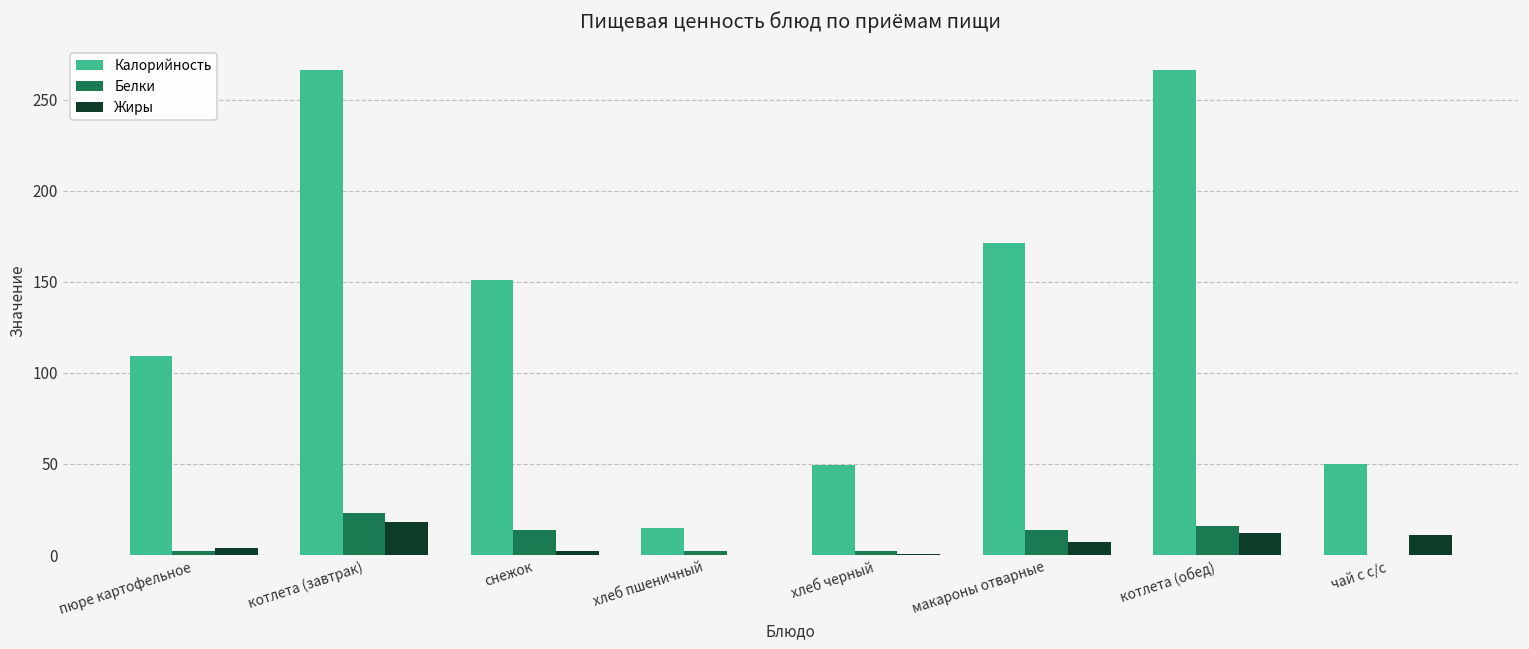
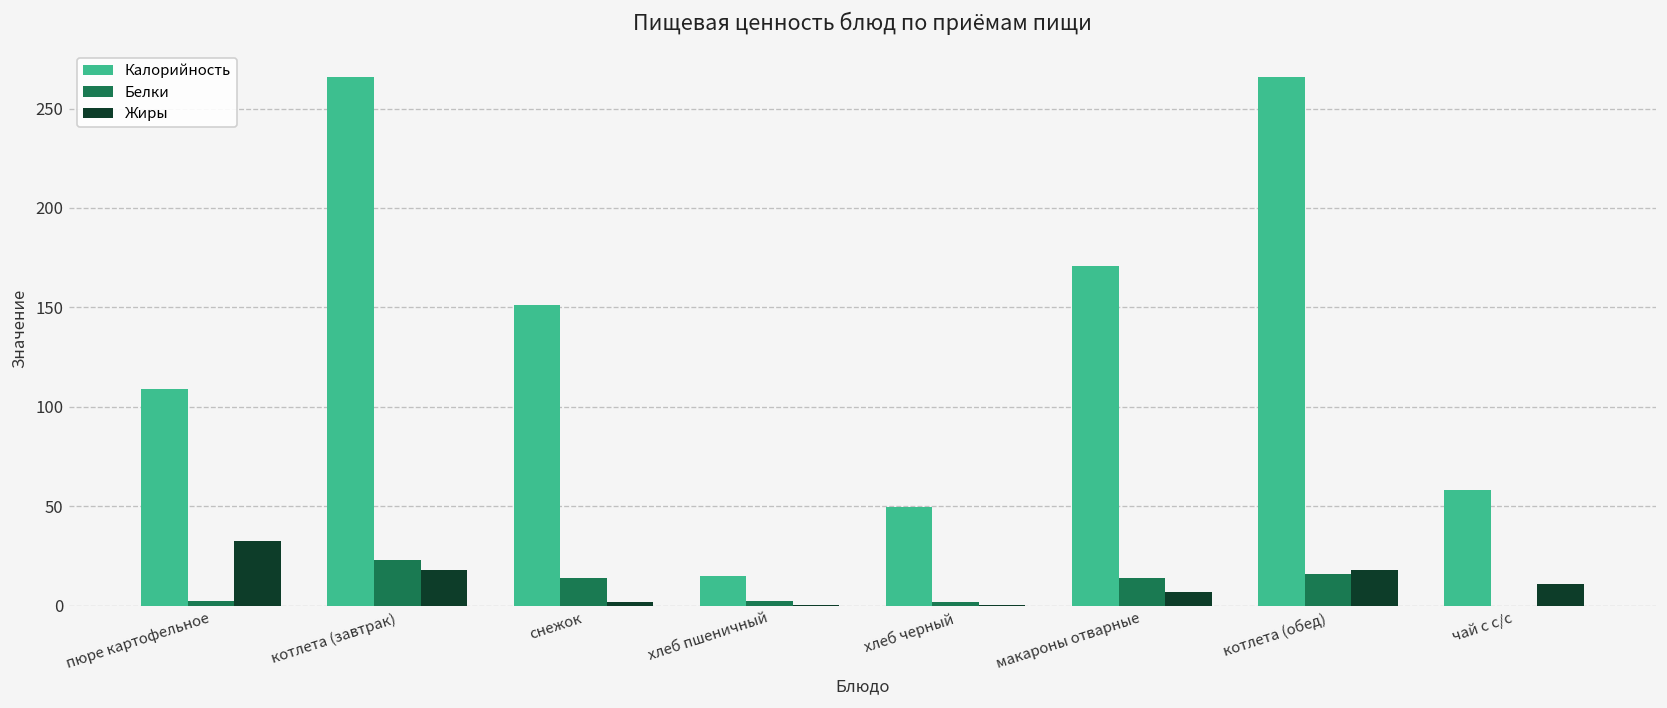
  {
    "Калорийность": {
      "пюре картофельное": 109,
      "котлета (завтрак)": 266,
      "снежок": 151,
      "хлеб пшеничный": 15,
      "хлеб черный": 50,
      "макароны отварные": 171,
      "котлета (обед)": 266,
-     "чай с с/с": 50
+     "чай с с/с": 58
    },
    "Белки": {
      "пюре картофельное": 2,
      "котлета (завтрак)": 23,
      "снежок": 14,
      "хлеб пшеничный": 2,
      "хлеб черный": 2,
      "макароны отварные": 14,
      "котлета (обед)": 16,
      "чай с с/с": 0
    },
    "Жиры": {
-     "пюре картофельное": 4,
+     "пюре картофельное": 32,
      "котлета (завтрак)": 18,
      "снежок": 2,
      "макароны отварные": 7,
-     "котлета (обед)": 12,
+     "котлета (обед)": 18,
      "чай с с/с": 11
    }
  }
